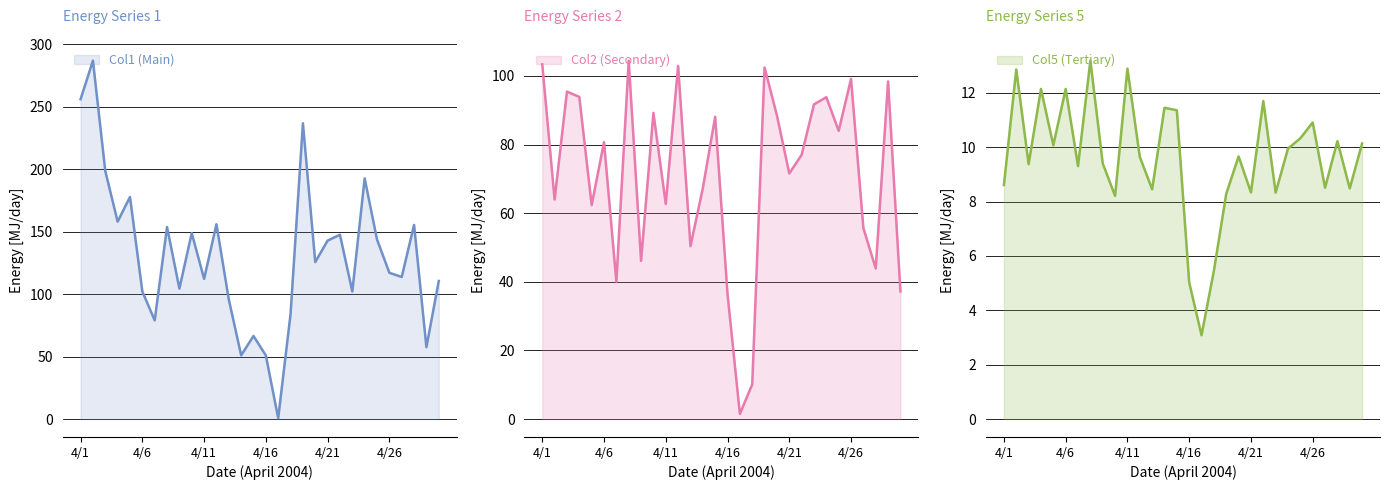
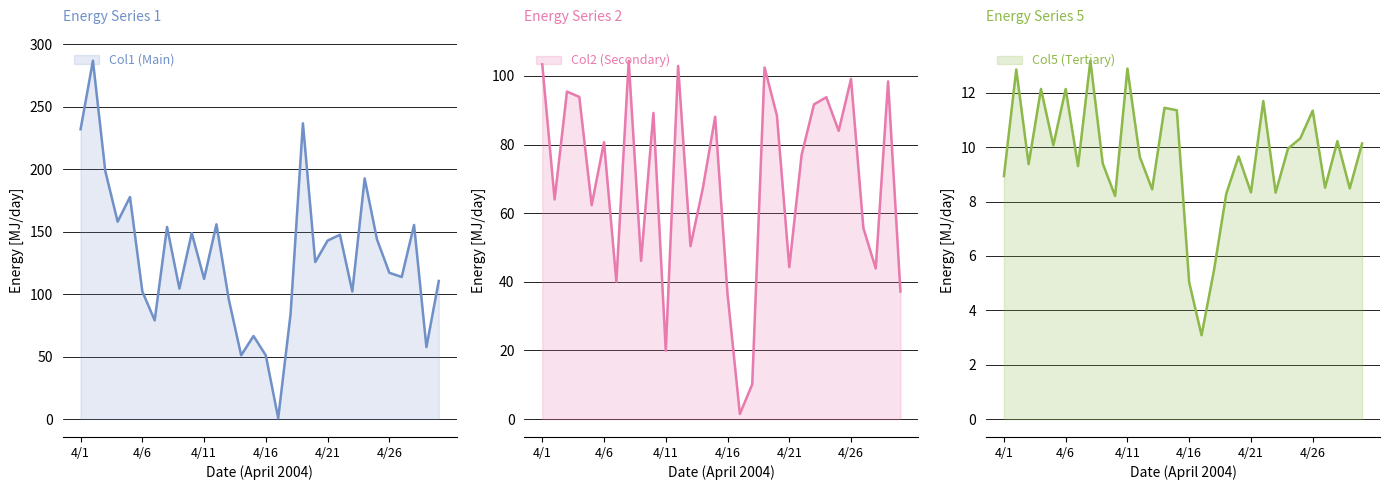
  {
    "Energy Series 1": {
-     "4/1": 256,
+     "4/1": 232,
      "4/6": 102,
      "4/11": 112,
      "4/16": 51,
      "4/21": 143,
      "4/26": 117
    },
    "Energy Series 2": {
      "4/1": 103,
      "4/6": 81,
-     "4/11": 63,
+     "4/11": 20,
      "4/16": 36,
-     "4/21": 72,
+     "4/21": 44,
      "4/26": 99
    },
    "Energy Series 5": {
-     "4/1": 8.6,
+     "4/1": 8.9,
      "4/6": 12.1,
      "4/11": 12.9,
      "4/16": 5.0,
      "4/21": 8.3,
-     "4/26": 10.9
+     "4/26": 11.3
    }
  }
